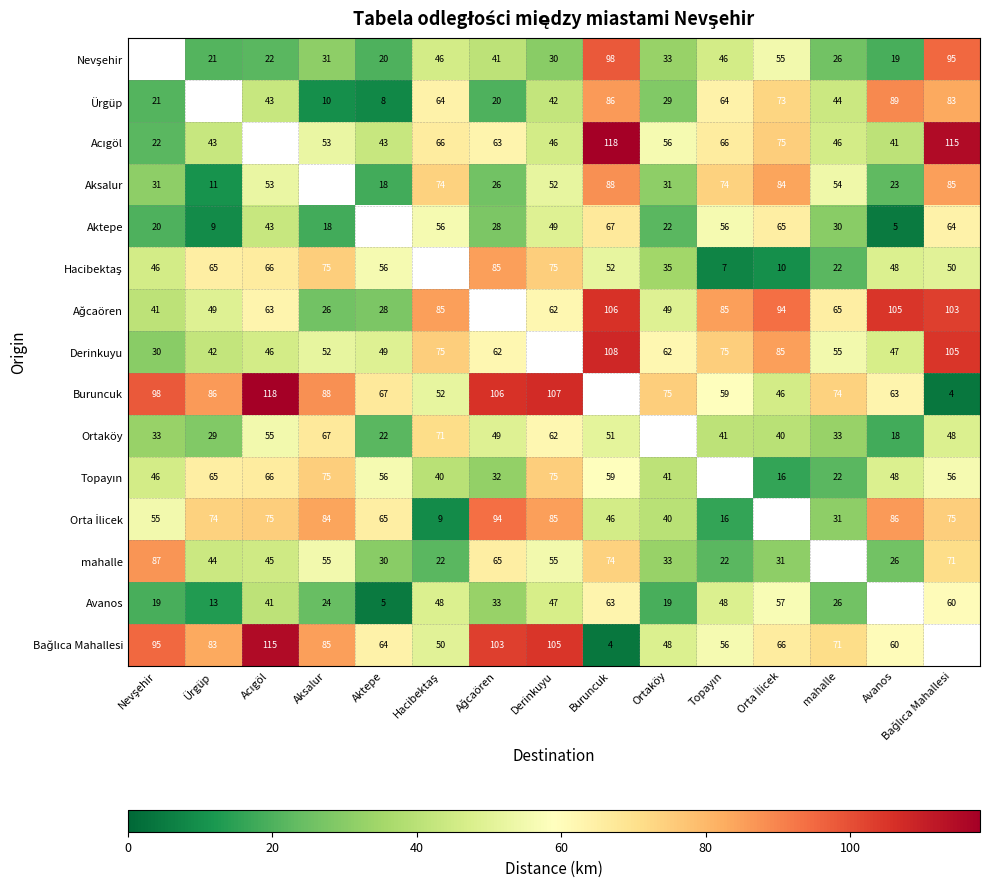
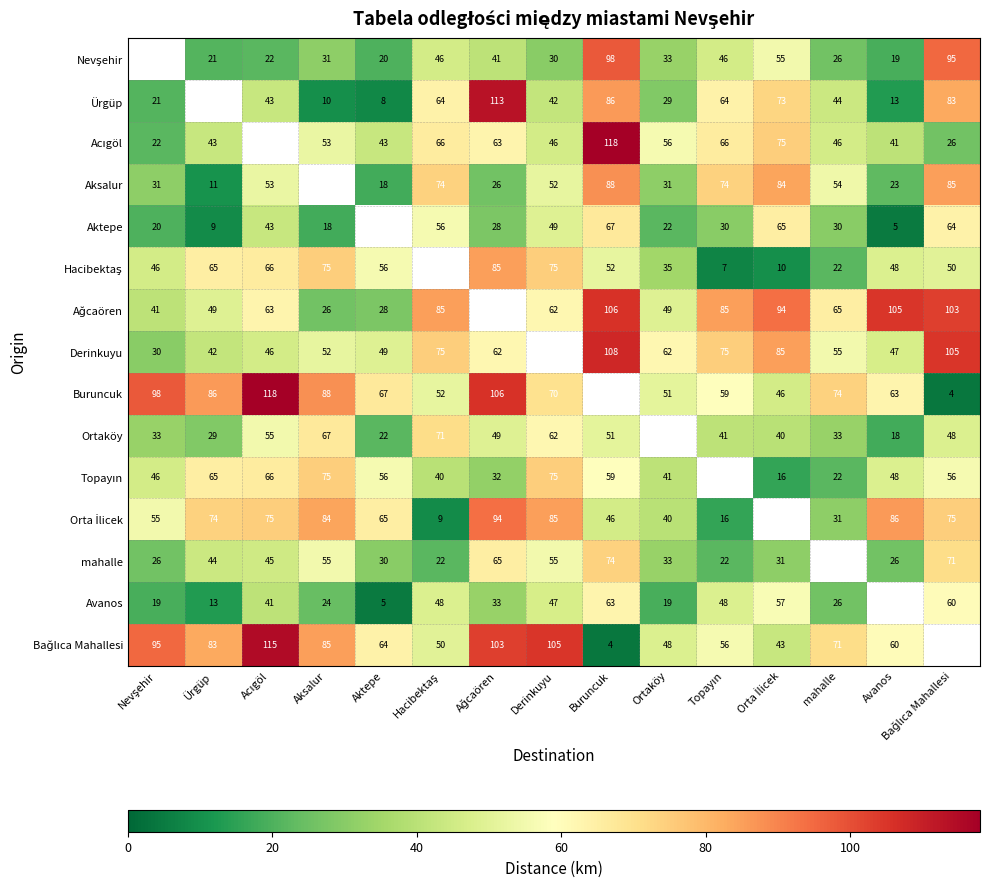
  {
    "Ürgüp": {
      "Nevşehir": 21,
      "Acıgöl": 43,
      "Aksalur": 10,
      "Aktepe": 8,
      "Hacibektaş": 64,
-     "Ağcaören": 20,
+     "Ağcaören": 113,
      "Derinkuyu": 42,
      "Buruncuk": 86,
      "Ortaköy": 29,
      "Topayın": 64,
      "Orta İlicek": 73,
      "mahalle": 44,
-     "Avanos": 89,
+     "Avanos": 13,
      "Bağlıca Mahallesi": 83
    },
    "Acıgöl": {
      "Nevşehir": 22,
      "Ürgüp": 43,
      "Aksalur": 53,
      "Aktepe": 43,
      "Hacibektaş": 66,
      "Ağcaören": 63,
      "Derinkuyu": 46,
      "Buruncuk": 118,
      "Ortaköy": 56,
      "Topayın": 66,
      "Orta İlicek": 75,
      "mahalle": 46,
      "Avanos": 41,
-     "Bağlıca Mahallesi": 115
+     "Bağlıca Mahallesi": 26
    },
    "Aktepe": {
      "Nevşehir": 20,
      "Ürgüp": 9,
      "Acıgöl": 43,
      "Aksalur": 18,
      "Hacibektaş": 56,
      "Ağcaören": 28,
      "Derinkuyu": 49,
      "Buruncuk": 67,
      "Ortaköy": 22,
-     "Topayın": 56,
+     "Topayın": 30,
      "Orta İlicek": 65,
      "mahalle": 30,
      "Avanos": 5,
      "Bağlıca Mahallesi": 64
    },
    "Buruncuk": {
      "Nevşehir": 98,
      "Ürgüp": 86,
      "Acıgöl": 118,
      "Aksalur": 88,
      "Aktepe": 67,
      "Hacibektaş": 52,
      "Ağcaören": 106,
-     "Derinkuyu": 107,
-     "Ortaköy": 75,
+     "Derinkuyu": 70,
+     "Ortaköy": 51,
      "Topayın": 59,
      "Orta İlicek": 46,
      "mahalle": 74,
      "Avanos": 63,
      "Bağlıca Mahallesi": 4
    },
    "mahalle": {
-     "Nevşehir": 87,
+     "Nevşehir": 26,
      "Ürgüp": 44,
      "Acıgöl": 45,
      "Aksalur": 55,
      "Aktepe": 30,
      "Hacibektaş": 22,
      "Ağcaören": 65,
      "Derinkuyu": 55,
      "Buruncuk": 74,
      "Ortaköy": 33,
      "Topayın": 22,
      "Orta İlicek": 31,
      "Avanos": 26,
      "Bağlıca Mahallesi": 71
    },
    "Bağlıca Mahallesi": {
      "Nevşehir": 95,
      "Ürgüp": 83,
      "Acıgöl": 115,
      "Aksalur": 85,
      "Aktepe": 64,
      "Hacibektaş": 50,
      "Ağcaören": 103,
      "Derinkuyu": 105,
      "Buruncuk": 4,
      "Ortaköy": 48,
      "Topayın": 56,
-     "Orta İlicek": 66,
+     "Orta İlicek": 43,
      "mahalle": 71,
      "Avanos": 60
    }
  }
